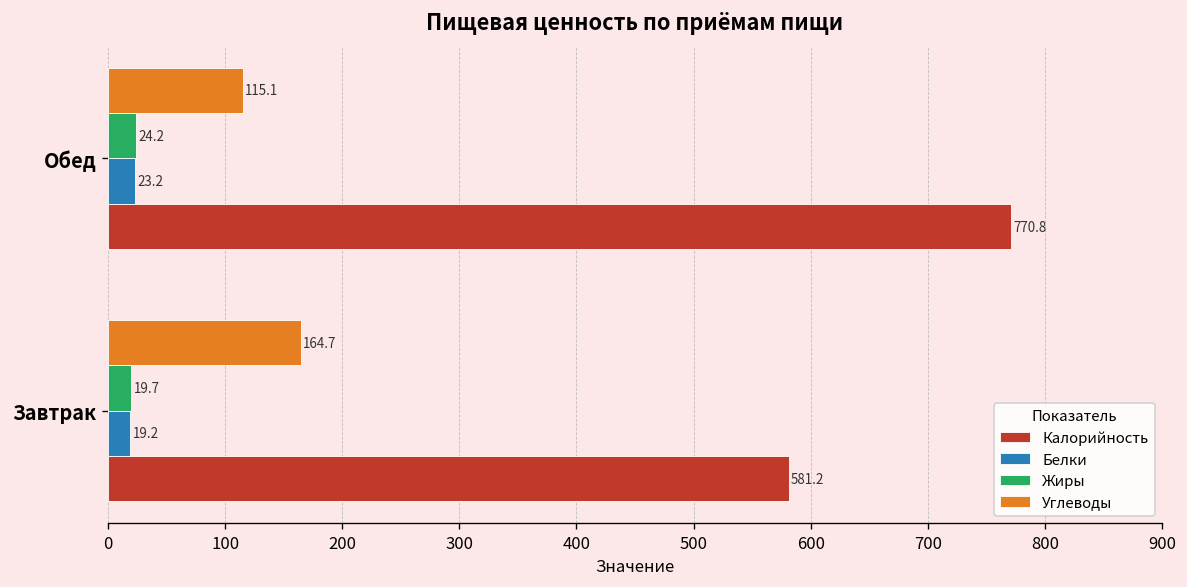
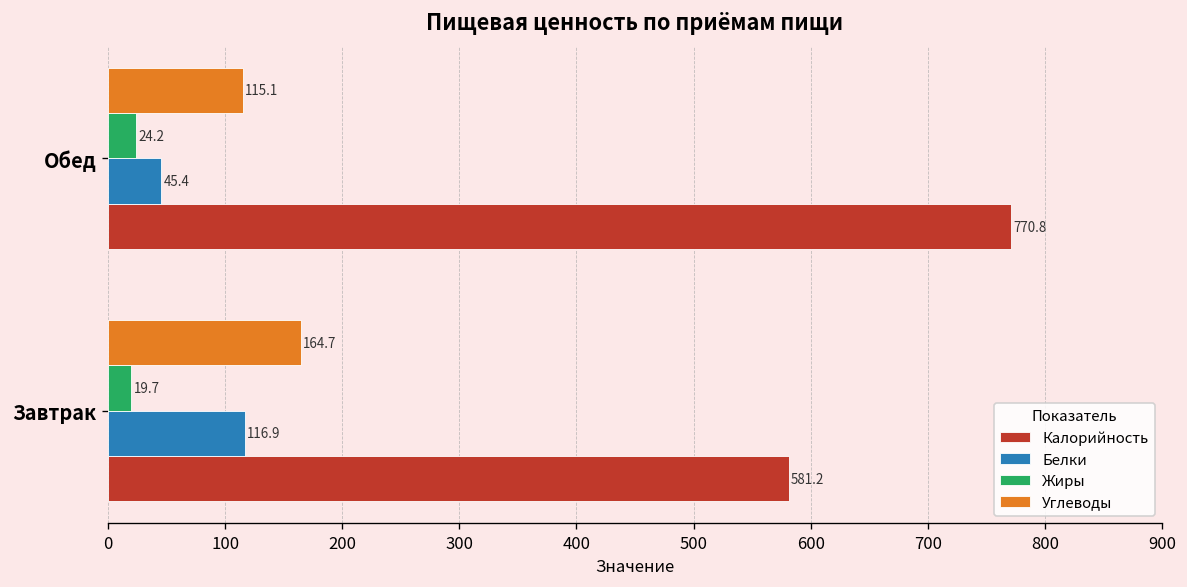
  {
    "Калорийность": {
      "Обед": 770.8,
      "Завтрак": 581.2
    },
    "Белки": {
-     "Обед": 23.2,
-     "Завтрак": 19.2
+     "Обед": 45.4,
+     "Завтрак": 116.9
    },
    "Жиры": {
      "Обед": 24.2,
      "Завтрак": 19.7
    },
    "Углеводы": {
      "Обед": 115.1,
      "Завтрак": 164.7
    }
  }
